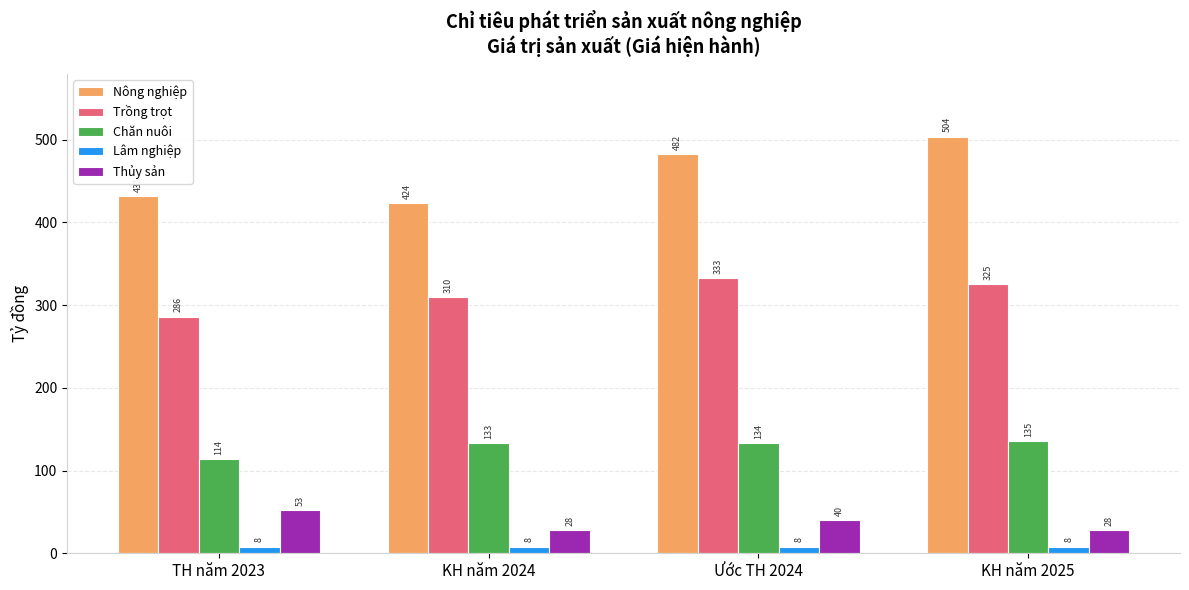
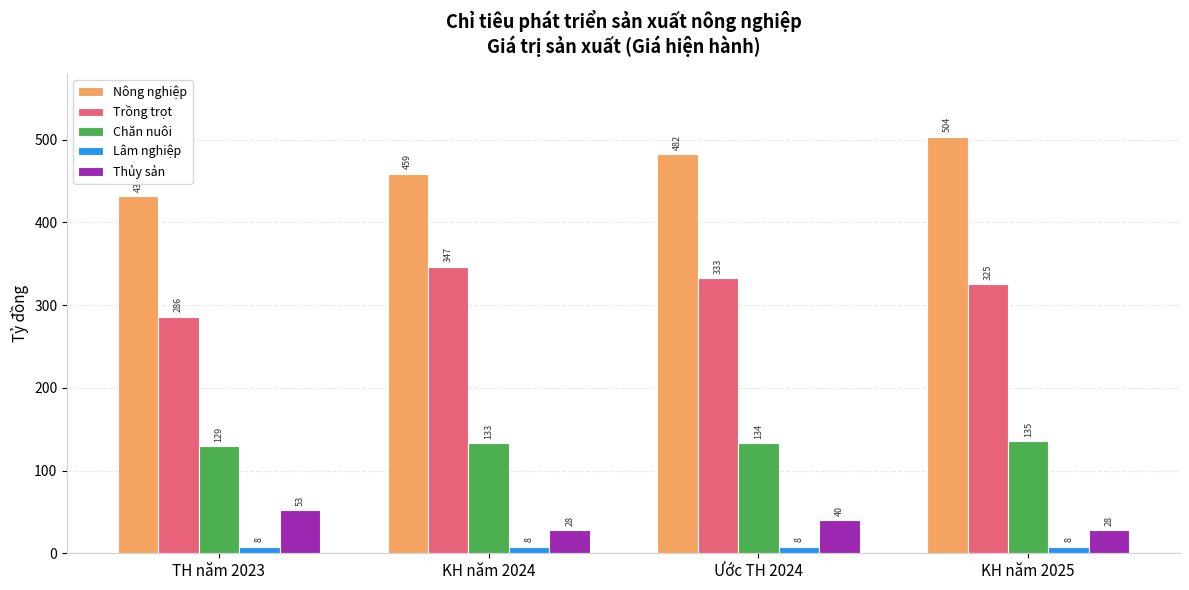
  {
    "Nông nghiệp": {
-     "KH năm 2024": 424,
+     "KH năm 2024": 459,
      "Ước TH 2024": 482,
      "KH năm 2025": 504
    },
    "Trồng trọt": {
      "TH năm 2023": 286,
-     "KH năm 2024": 310,
+     "KH năm 2024": 347,
      "Ước TH 2024": 333,
      "KH năm 2025": 325
    },
    "Chăn nuôi": {
-     "TH năm 2023": 114,
+     "TH năm 2023": 129,
      "KH năm 2024": 133,
      "Ước TH 2024": 134,
      "KH năm 2025": 135
    },
    "Lâm nghiệp": {
      "TH năm 2023": 8,
      "KH năm 2024": 8,
      "Ước TH 2024": 8,
      "KH năm 2025": 8
    },
    "Thủy sản": {
      "TH năm 2023": 53,
      "KH năm 2024": 28,
      "Ước TH 2024": 40,
      "KH năm 2025": 28
    }
  }
